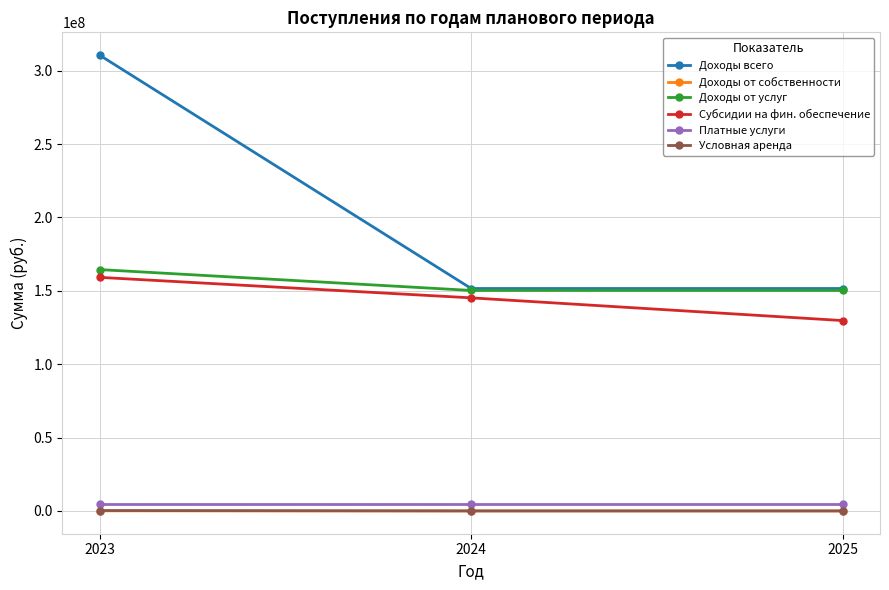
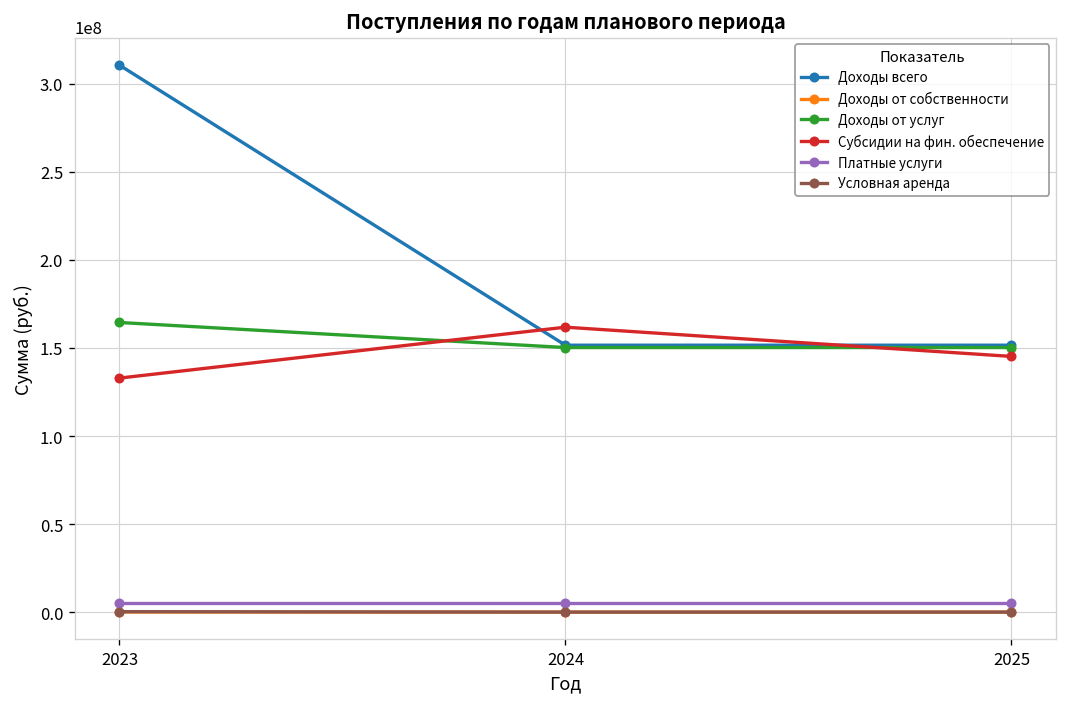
  {
    "Доходы всего": {
      "2023": 311000000
    },
    "Доходы от услуг": {
      "2023": 164000000
    },
    "Субсидии на фин. обеспечение": {
-     "2023": 159000000,
-     "2024": 145000000,
-     "2025": 130000000
+     "2023": 133000000,
+     "2024": 162000000,
+     "2025": 145000000
    },
    "Платные услуги": {
      "2023": 5000000,
      "2024": 5000000,
      "2025": 5000000
    }
  }
